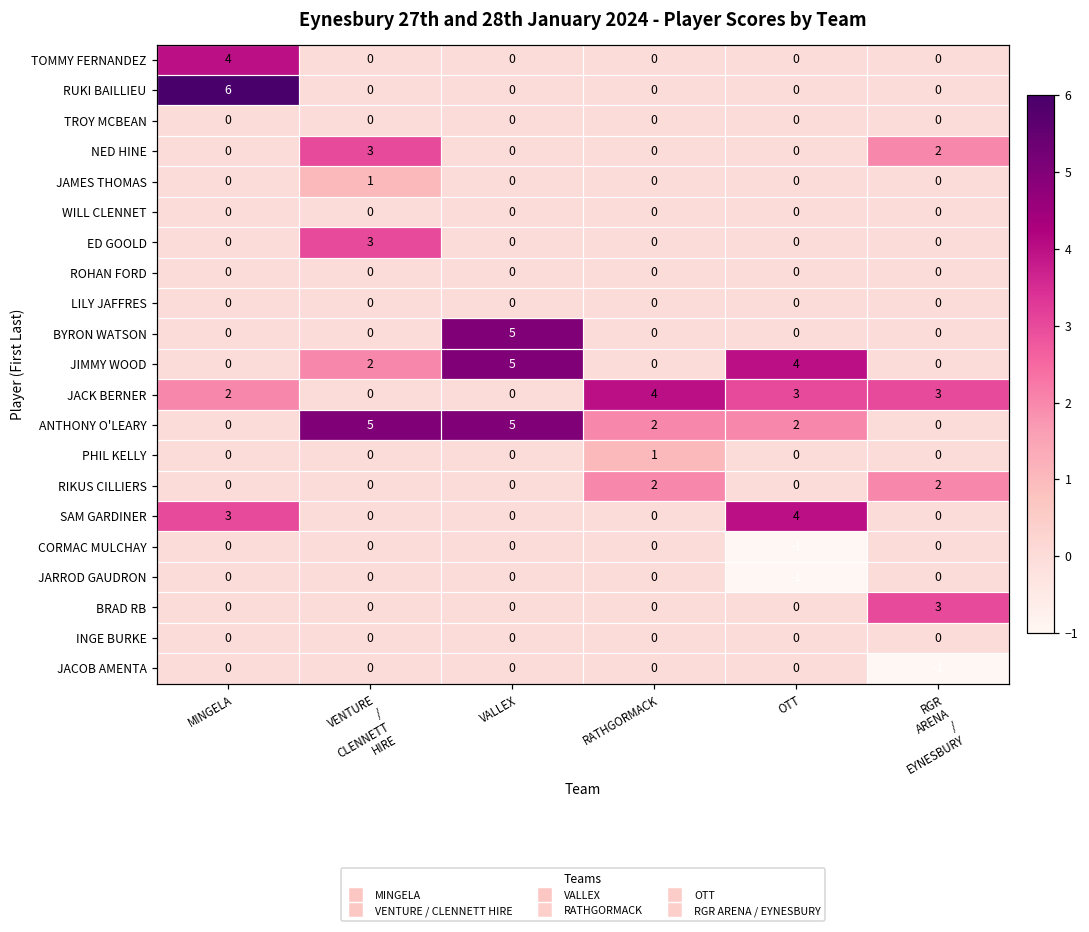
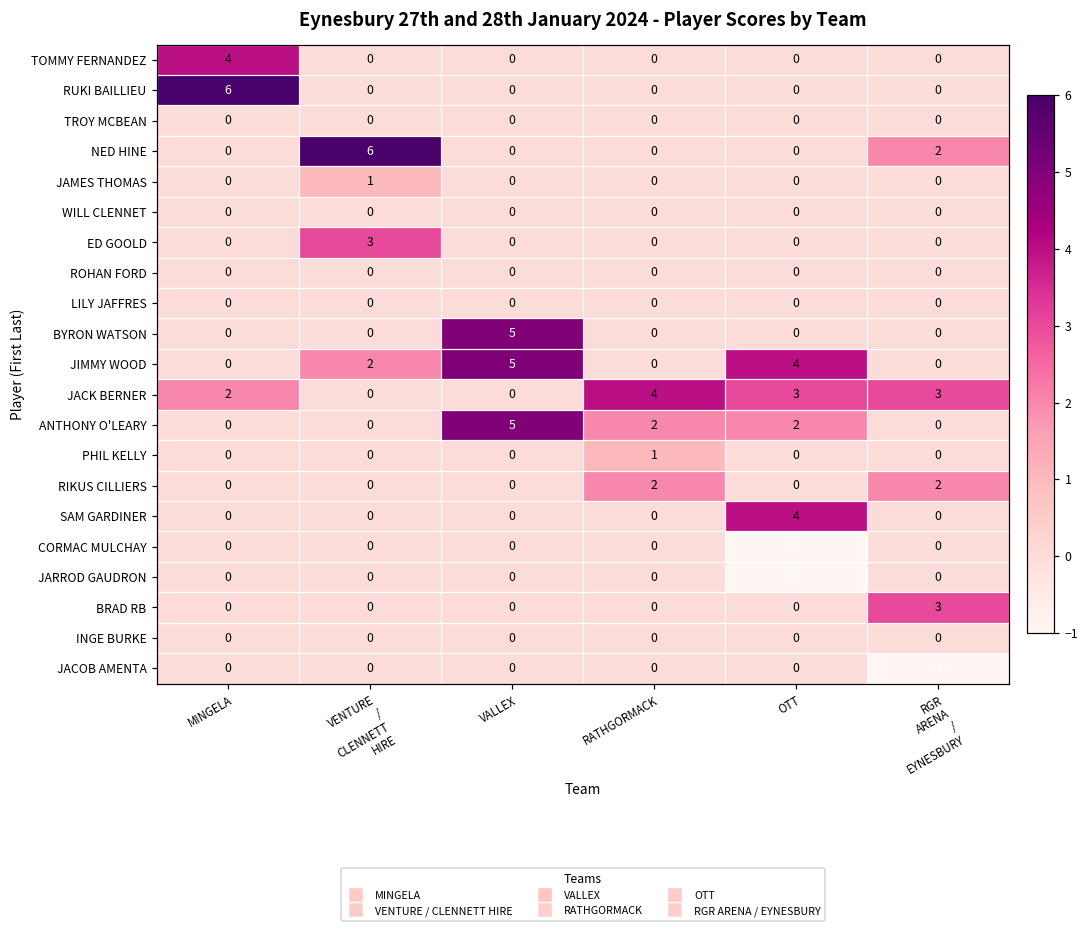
  {
    "TOMMY FERNANDEZ": {
      "MINGELA": 4,
      "VENTURE / CLENNETT HIRE": 0,
      "VALLEX": 0,
      "RATHGORMACK": 0,
      "OTT": 0,
      "RGR ARENA / EYNESBURY": 0
    },
    "RUKI BAILLIEU": {
      "MINGELA": 6,
      "VENTURE / CLENNETT HIRE": 0,
      "VALLEX": 0,
      "RATHGORMACK": 0,
      "OTT": 0,
      "RGR ARENA / EYNESBURY": 0
    },
    "TROY MCBEAN": {
      "MINGELA": 0,
      "VENTURE / CLENNETT HIRE": 0,
      "VALLEX": 0,
      "RATHGORMACK": 0,
      "OTT": 0,
      "RGR ARENA / EYNESBURY": 0
    },
    "NED HINE": {
      "MINGELA": 0,
-     "VENTURE / CLENNETT HIRE": 3,
+     "VENTURE / CLENNETT HIRE": 6,
      "VALLEX": 0,
      "RATHGORMACK": 0,
      "OTT": 0,
      "RGR ARENA / EYNESBURY": 2
    },
    "JAMES THOMAS": {
      "MINGELA": 0,
      "VENTURE / CLENNETT HIRE": 1,
      "VALLEX": 0,
      "RATHGORMACK": 0,
      "OTT": 0,
      "RGR ARENA / EYNESBURY": 0
    },
    "WILL CLENNET": {
      "MINGELA": 0,
      "VENTURE / CLENNETT HIRE": 0,
      "VALLEX": 0,
      "RATHGORMACK": 0,
      "OTT": 0,
      "RGR ARENA / EYNESBURY": 0
    },
    "ED GOOLD": {
      "MINGELA": 0,
      "VENTURE / CLENNETT HIRE": 3,
      "VALLEX": 0,
      "RATHGORMACK": 0,
      "OTT": 0,
      "RGR ARENA / EYNESBURY": 0
    },
    "ROHAN FORD": {
      "MINGELA": 0,
      "VENTURE / CLENNETT HIRE": 0,
      "VALLEX": 0,
      "RATHGORMACK": 0,
      "OTT": 0,
      "RGR ARENA / EYNESBURY": 0
    },
    "LILY JAFFRES": {
      "MINGELA": 0,
      "VENTURE / CLENNETT HIRE": 0,
      "VALLEX": 0,
      "RATHGORMACK": 0,
      "OTT": 0,
      "RGR ARENA / EYNESBURY": 0
    },
    "BYRON WATSON": {
      "MINGELA": 0,
      "VENTURE / CLENNETT HIRE": 0,
      "VALLEX": 5,
      "RATHGORMACK": 0,
      "OTT": 0,
      "RGR ARENA / EYNESBURY": 0
    },
    "JIMMY WOOD": {
      "MINGELA": 0,
      "VENTURE / CLENNETT HIRE": 2,
      "VALLEX": 5,
      "RATHGORMACK": 0,
      "OTT": 4,
      "RGR ARENA / EYNESBURY": 0
    },
    "JACK BERNER": {
      "MINGELA": 2,
      "VENTURE / CLENNETT HIRE": 0,
      "VALLEX": 0,
      "RATHGORMACK": 4,
      "OTT": 3,
      "RGR ARENA / EYNESBURY": 3
    },
    "ANTHONY O'LEARY": {
      "MINGELA": 0,
-     "VENTURE / CLENNETT HIRE": 5,
+     "VENTURE / CLENNETT HIRE": 0,
      "VALLEX": 5,
      "RATHGORMACK": 2,
      "OTT": 2,
      "RGR ARENA / EYNESBURY": 0
    },
    "PHIL KELLY": {
      "MINGELA": 0,
      "VENTURE / CLENNETT HIRE": 0,
      "VALLEX": 0,
      "RATHGORMACK": 1,
      "OTT": 0,
      "RGR ARENA / EYNESBURY": 0
    },
    "RIKUS CILLIERS": {
      "MINGELA": 0,
      "VENTURE / CLENNETT HIRE": 0,
      "VALLEX": 0,
      "RATHGORMACK": 2,
      "OTT": 0,
      "RGR ARENA / EYNESBURY": 2
    },
    "SAM GARDINER": {
-     "MINGELA": 3,
+     "MINGELA": 0,
      "VENTURE / CLENNETT HIRE": 0,
      "VALLEX": 0,
      "RATHGORMACK": 0,
      "OTT": 4,
      "RGR ARENA / EYNESBURY": 0
    },
    "CORMAC MULCHAY": {
      "MINGELA": 0,
      "VENTURE / CLENNETT HIRE": 0,
      "VALLEX": 0,
      "RATHGORMACK": 0,
      "RGR ARENA / EYNESBURY": 0
    },
    "JARROD GAUDRON": {
      "MINGELA": 0,
      "VENTURE / CLENNETT HIRE": 0,
      "VALLEX": 0,
      "RATHGORMACK": 0,
      "RGR ARENA / EYNESBURY": 0
    },
    "BRAD RB": {
      "MINGELA": 0,
      "VENTURE / CLENNETT HIRE": 0,
      "VALLEX": 0,
      "RATHGORMACK": 0,
      "OTT": 0,
      "RGR ARENA / EYNESBURY": 3
    },
    "INGE BURKE": {
      "MINGELA": 0,
      "VENTURE / CLENNETT HIRE": 0,
      "VALLEX": 0,
      "RATHGORMACK": 0,
      "OTT": 0,
      "RGR ARENA / EYNESBURY": 0
    },
    "JACOB AMENTA": {
      "MINGELA": 0,
      "VENTURE / CLENNETT HIRE": 0,
      "VALLEX": 0,
      "RATHGORMACK": 0,
      "OTT": 0
    }
  }
